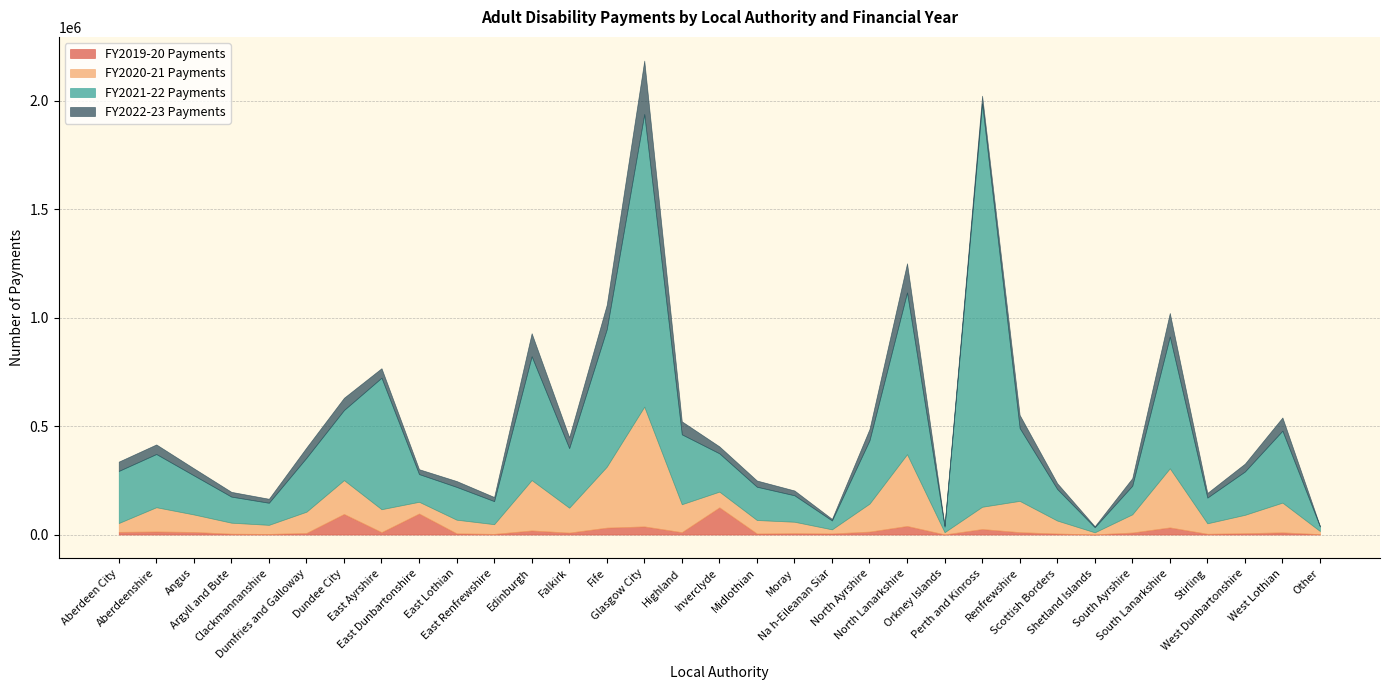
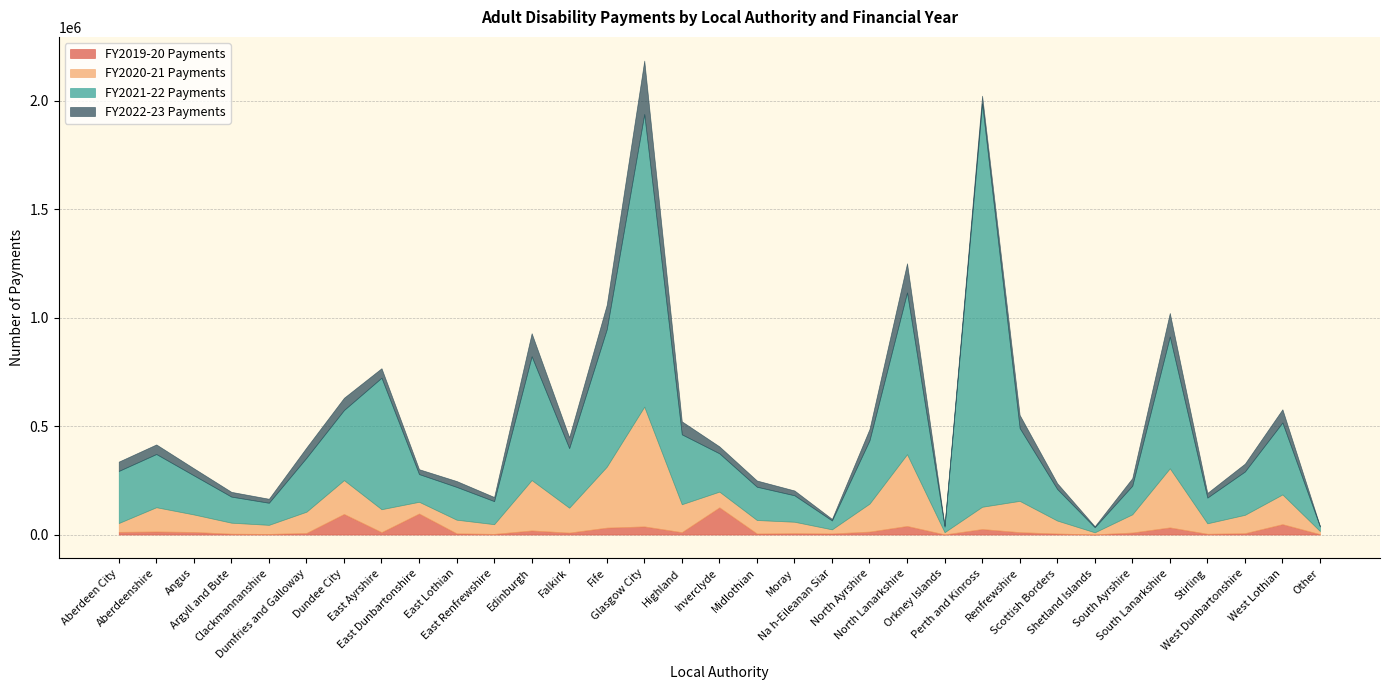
  {
    "FY2019-20 Payments": {
      "Aberdeen City": 10000,
      "Aberdeenshire": 10000,
      "Angus": 10000,
      "Dundee City": 90000,
      "East Dunbartonshire": 100000,
      "Edinburgh": 20000,
      "Fife": 30000,
      "Glasgow City": 40000,
      "Inverclyde": 130000,
      "North Ayrshire": 10000,
      "North Lanarkshire": 40000,
      "Perth and Kinross": 30000,
      "South Lanarkshire": 30000,
-     "West Lothian": 10000
+     "West Lothian": 50000
    },
    "FY2020-21 Payments": {
      "Aberdeen City": 40000,
      "Aberdeenshire": 110000,
      "Angus": 80000,
      "Argyll and Bute": 50000,
      "Clackmannanshire": 40000,
      "Dumfries and Galloway": 100000,
      "Dundee City": 160000,
      "East Ayrshire": 110000,
      "East Dunbartonshire": 50000,
      "East Lothian": 60000,
      "East Renfrewshire": 40000,
      "Edinburgh": 230000,
      "Falkirk": 110000,
      "Fife": 280000,
      "Glasgow City": 550000,
      "Highland": 130000,
      "Inverclyde": 70000,
      "Midlothian": 60000,
      "Moray": 50000,
      "Na h-Eileanan Siar": 20000,
      "North Ayrshire": 130000,
      "North Lanarkshire": 330000,
      "Perth and Kinross": 100000,
      "Renfrewshire": 140000,
      "Scottish Borders": 60000,
      "South Ayrshire": 80000,
      "South Lanarkshire": 270000,
      "Stirling": 50000,
      "West Dunbartonshire": 80000,
      "West Lothian": 140000,
      "Other": 10000
    },
    "FY2021-22 Payments": {
      "Aberdeen City": 240000,
      "Aberdeenshire": 250000,
      "Angus": 180000,
      "Argyll and Bute": 120000,
      "Clackmannanshire": 100000,
      "Dumfries and Galloway": 250000,
      "Dundee City": 320000,
      "East Ayrshire": 610000,
      "East Dunbartonshire": 130000,
      "East Lothian": 150000,
      "East Renfrewshire": 110000,
      "Edinburgh": 570000,
      "Falkirk": 270000,
      "Fife": 630000,
      "Glasgow City": 1350000,
      "Highland": 320000,
      "Inverclyde": 180000,
      "Midlothian": 150000,
      "Moray": 120000,
      "North Ayrshire": 290000,
      "North Lanarkshire": 750000,
      "Perth and Kinross": 1860000,
      "Renfrewshire": 340000,
      "Scottish Borders": 150000,
      "South Ayrshire": 130000,
      "South Lanarkshire": 610000,
      "Stirling": 120000,
      "West Dunbartonshire": 200000,
      "West Lothian": 330000
    },
    "FY2022-23 Payments": {
      "Aberdeen City": 40000,
      "Aberdeenshire": 40000,
      "Angus": 30000,
      "Argyll and Bute": 20000,
      "Clackmannanshire": 20000,
      "Dumfries and Galloway": 50000,
      "Dundee City": 60000,
      "East Ayrshire": 40000,
      "East Dunbartonshire": 20000,
      "East Lothian": 30000,
      "East Renfrewshire": 20000,
      "Edinburgh": 110000,
      "Falkirk": 50000,
      "Fife": 110000,
      "Glasgow City": 250000,
      "Highland": 60000,
      "Inverclyde": 30000,
      "Midlothian": 30000,
      "Moray": 20000,
      "North Ayrshire": 50000,
      "North Lanarkshire": 130000,
      "Perth and Kinross": 40000,
      "Renfrewshire": 60000,
      "Scottish Borders": 30000,
      "South Ayrshire": 40000,
      "South Lanarkshire": 110000,
      "Stirling": 20000,
      "West Dunbartonshire": 40000,
      "West Lothian": 60000
    }
  }
